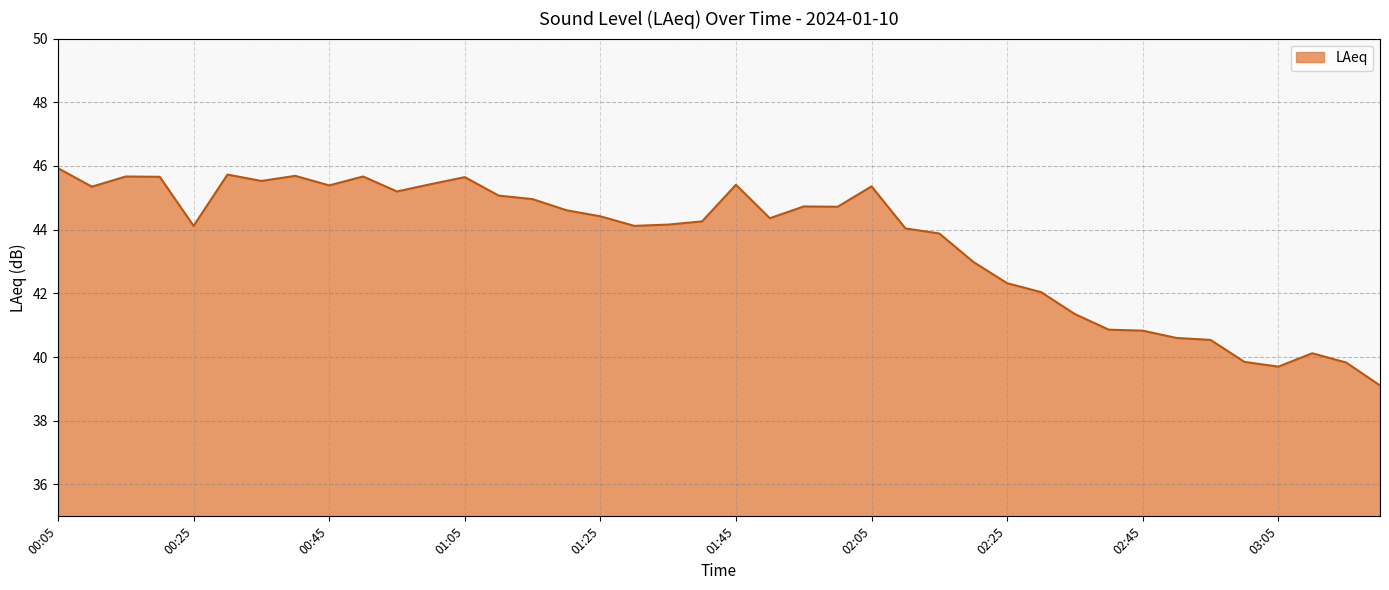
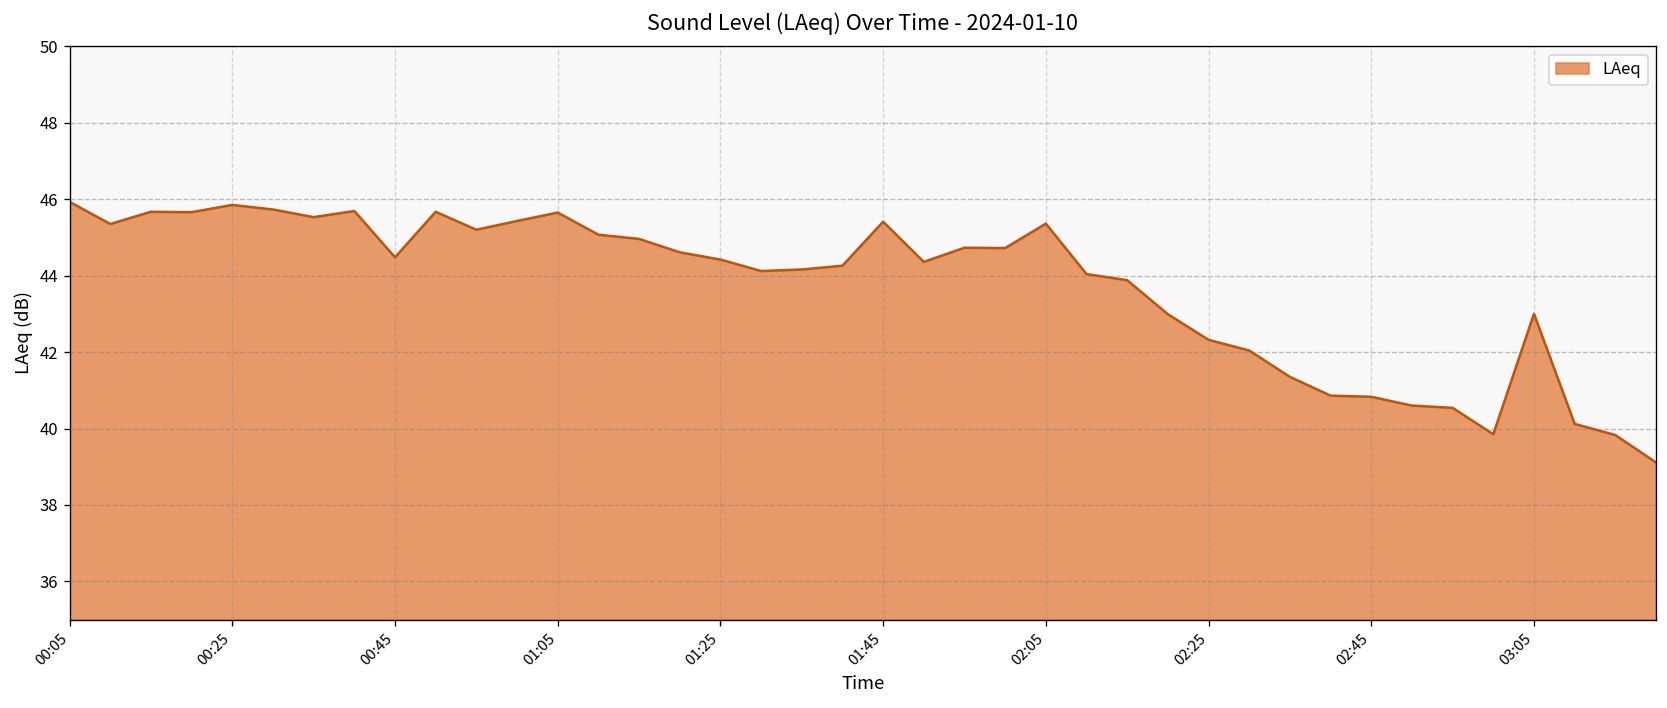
  {
    "00:05": 45.9,
-   "00:25": 44.1,
-   "00:45": 45.4,
+   "00:25": 45.9,
+   "00:45": 44.5,
    "01:05": 45.7,
    "01:25": 44.4,
    "01:45": 45.4,
    "02:05": 45.4,
    "02:25": 42.3,
    "02:45": 40.8,
-   "03:05": 39.7
+   "03:05": 43.0
  }
